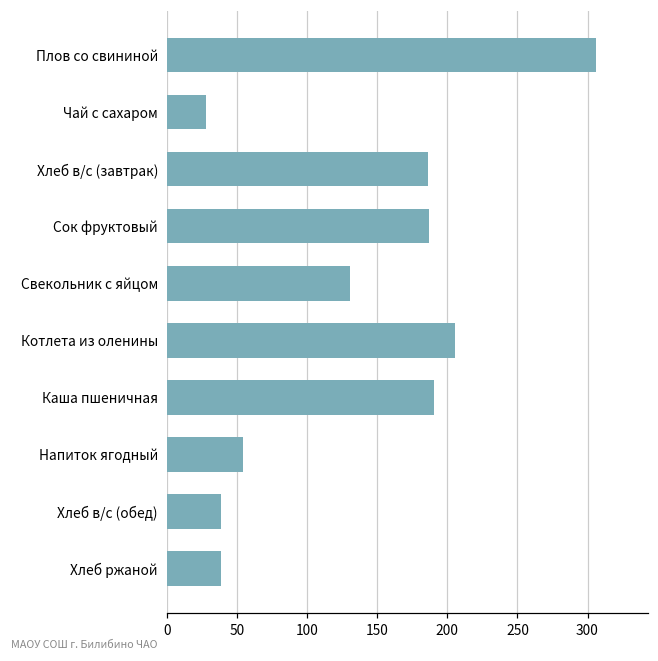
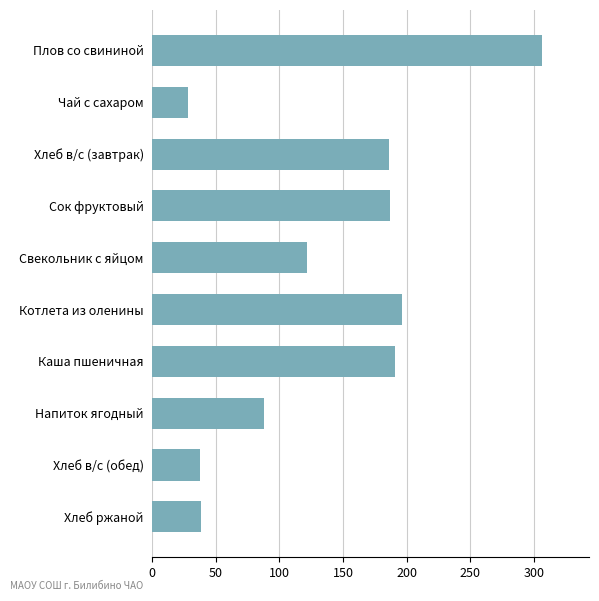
  {
    "Плов со свининой": 306,
    "Чай с сахаром": 28,
    "Хлеб в/с (завтрак)": 186,
    "Сок фруктовый": 187,
-   "Свекольник с яйцом": 131,
-   "Котлета из оленины": 205,
+   "Свекольник с яйцом": 122,
+   "Котлета из оленины": 196,
    "Каша пшеничная": 191,
-   "Напиток ягодный": 54,
+   "Напиток ягодный": 88,
    "Хлеб в/с (обед)": 38,
    "Хлеб ржаной": 39
  }
